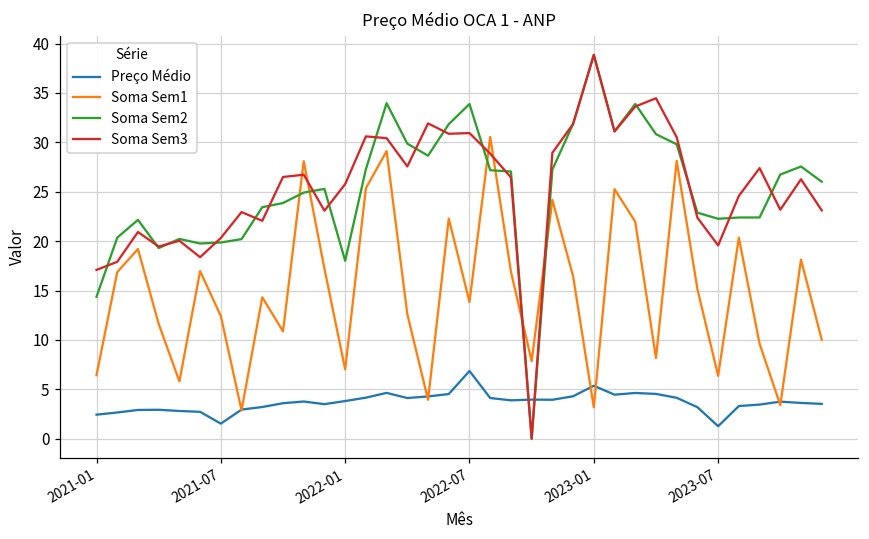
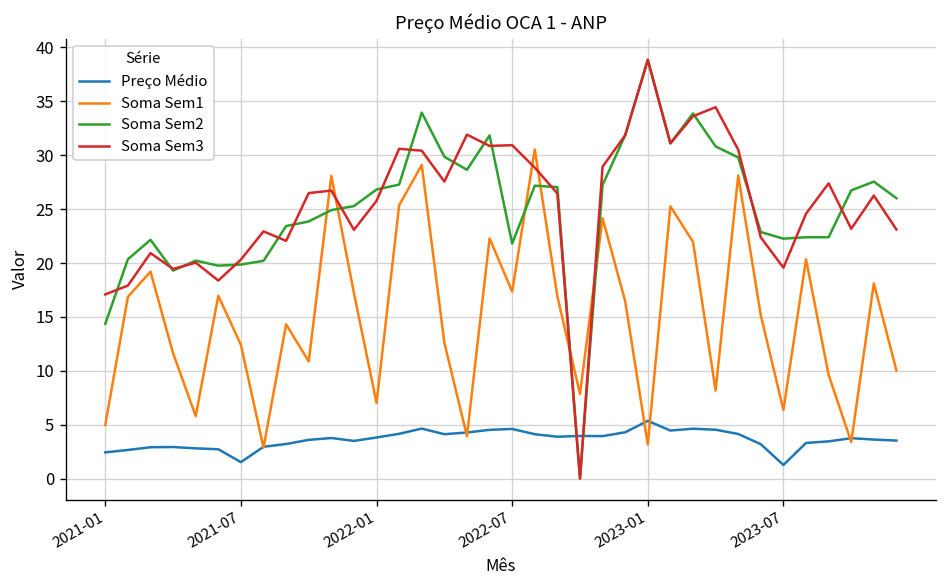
  {
    "Preço Médio": {
      "2021-01": 2,
      "2021-07": 2,
      "2022-01": 4,
-     "2022-07": 7,
+     "2022-07": 5,
      "2023-01": 5,
      "2023-07": 1
    },
    "Soma Sem1": {
-     "2021-01": 6,
+     "2021-01": 5,
      "2021-07": 12,
      "2022-01": 7,
-     "2022-07": 14,
+     "2022-07": 17,
      "2023-01": 3,
      "2023-07": 6
    },
    "Soma Sem2": {
      "2021-01": 14,
      "2021-07": 20,
-     "2022-01": 18,
-     "2022-07": 34,
+     "2022-01": 27,
+     "2022-07": 22,
      "2023-07": 22
    },
    "Soma Sem3": {
      "2021-01": 17,
      "2021-07": 20,
      "2022-01": 26,
      "2022-07": 31,
      "2023-07": 20
    }
  }
